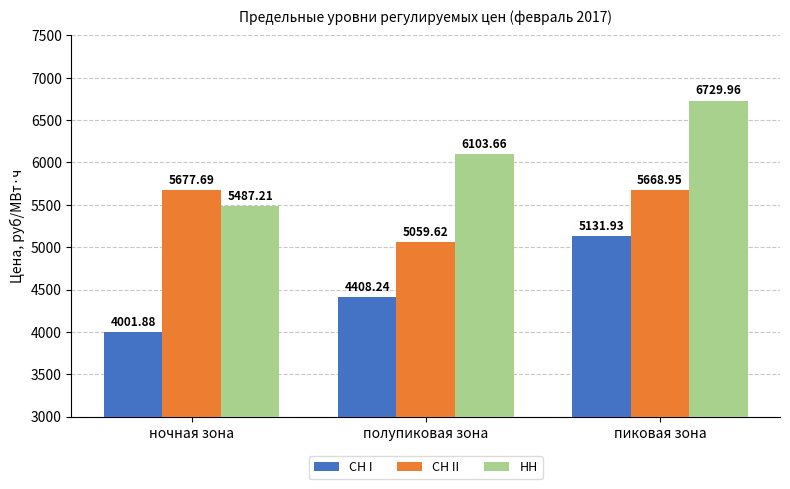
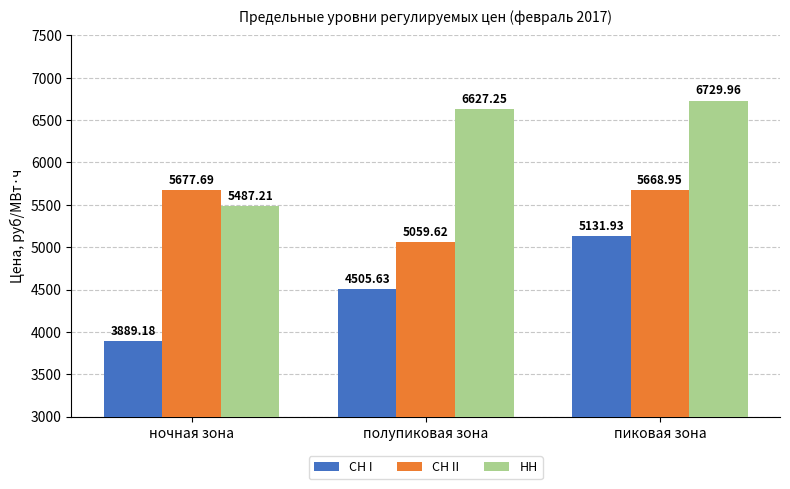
  {
    "СН I": {
-     "ночная зона": 4001.88,
-     "полупиковая зона": 4408.24,
+     "ночная зона": 3889.18,
+     "полупиковая зона": 4505.63,
      "пиковая зона": 5131.93
    },
    "СН II": {
      "ночная зона": 5677.69,
      "полупиковая зона": 5059.62,
      "пиковая зона": 5668.95
    },
    "НН": {
      "ночная зона": 5487.21,
-     "полупиковая зона": 6103.66,
+     "полупиковая зона": 6627.25,
      "пиковая зона": 6729.96
    }
  }
